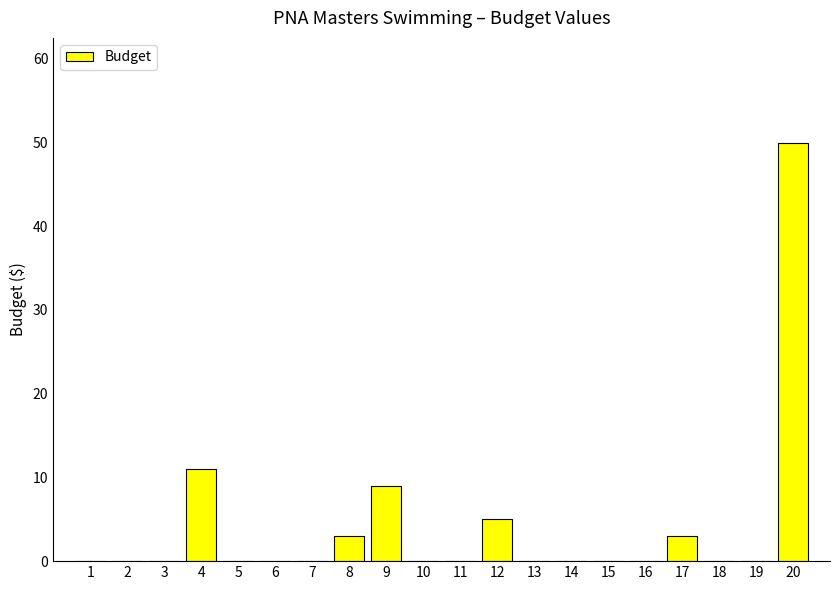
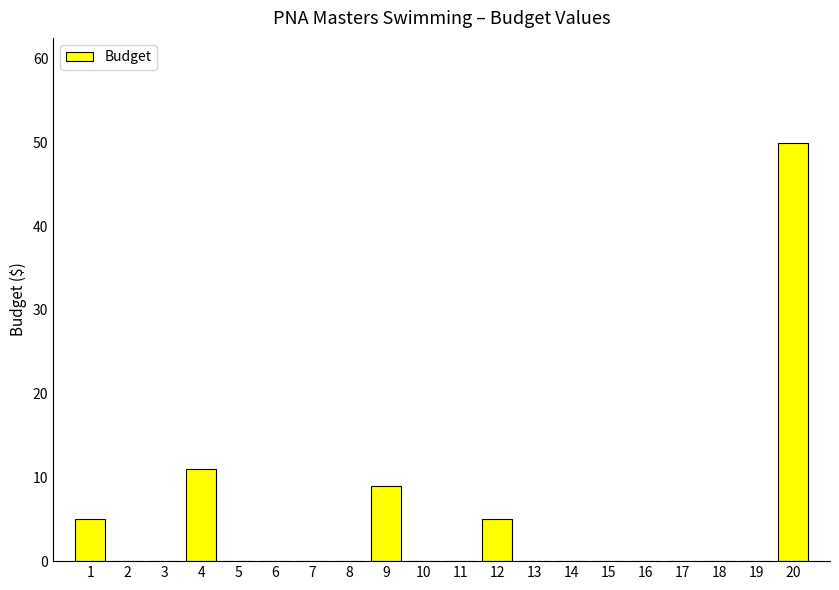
  {
-   "1": 0,
+   "1": 5,
    "2": 0,
    "3": 0,
    "4": 11,
    "5": 0,
    "6": 0,
    "7": 0,
-   "8": 3,
+   "8": 0,
    "9": 9,
    "10": 0,
    "11": 0,
    "12": 5,
    "13": 0,
    "14": 0,
    "15": 0,
    "16": 0,
-   "17": 3,
+   "17": 0,
    "18": 0,
    "19": 0,
    "20": 50
  }
